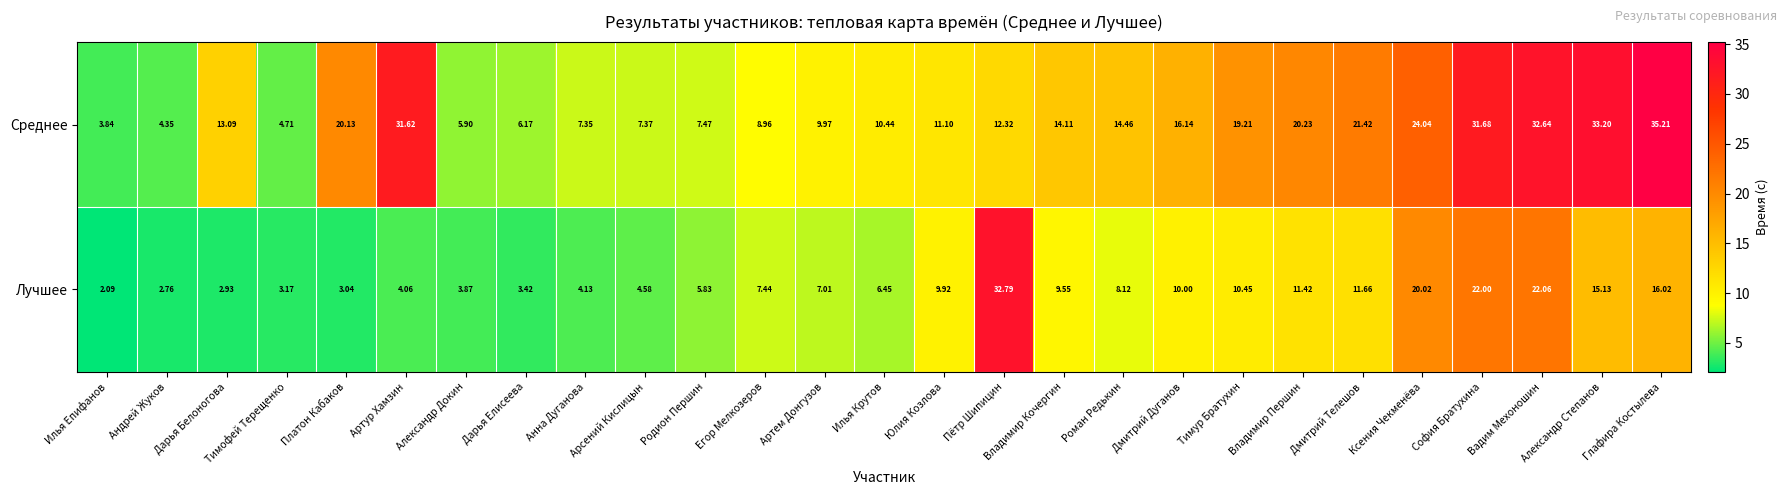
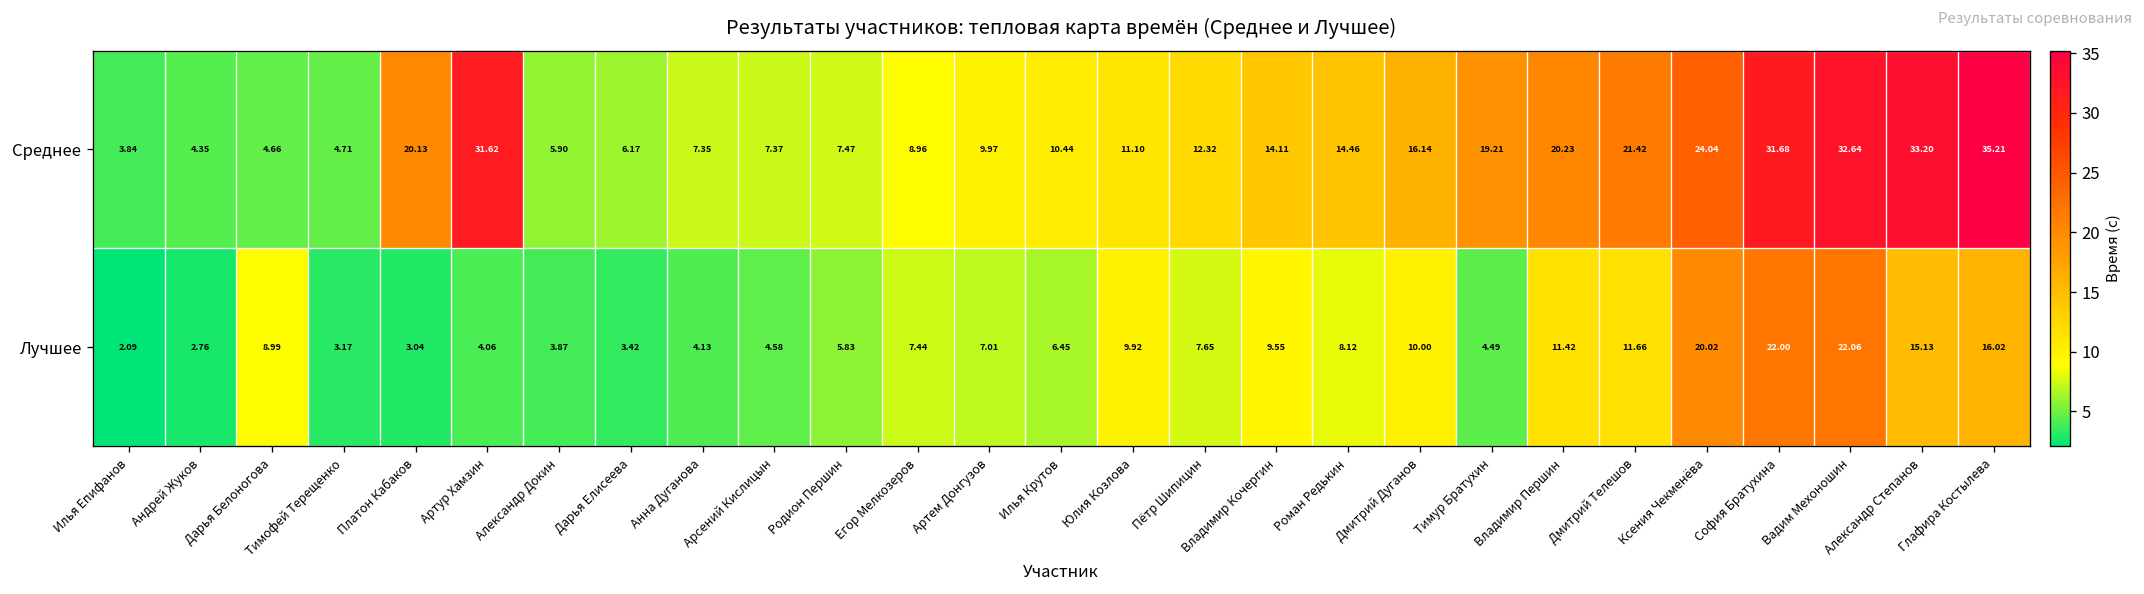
  {
    "Среднее": {
      "Илья Епифанов": 3.84,
      "Андрей Жуков": 4.35,
-     "Дарья Белоногова": 13.09,
+     "Дарья Белоногова": 4.66,
      "Тимофей Терещенко": 4.71,
      "Платон Кабаков": 20.13,
      "Артур Хамзин": 31.62,
      "Александр Докин": 5.90,
      "Дарья Елисеева": 6.17,
      "Анна Дуганова": 7.35,
      "Арсений Кислицын": 7.37,
      "Родион Першин": 7.47,
      "Егор Мелкозеров": 8.96,
      "Артем Донгузов": 9.97,
      "Илья Крутов": 10.44,
      "Юлия Козлова": 11.10,
      "Пётр Шипицин": 12.32,
      "Владимир Кочергин": 14.11,
      "Роман Редькин": 14.46,
      "Дмитрий Дуганов": 16.14,
      "Тимур Братухин": 19.21,
      "Владимир Першин": 20.23,
      "Дмитрий Телешов": 21.42,
      "Ксения Чекменëва": 24.04,
      "София Братухина": 31.68,
      "Вадим Мехоношин": 32.64,
      "Александр Степанов": 33.20,
      "Глафира Костылева": 35.21
    },
    "Лучшее": {
      "Илья Епифанов": 2.09,
      "Андрей Жуков": 2.76,
-     "Дарья Белоногова": 2.93,
+     "Дарья Белоногова": 8.99,
      "Тимофей Терещенко": 3.17,
      "Платон Кабаков": 3.04,
      "Артур Хамзин": 4.06,
      "Александр Докин": 3.87,
      "Дарья Елисеева": 3.42,
      "Анна Дуганова": 4.13,
      "Арсений Кислицын": 4.58,
      "Родион Першин": 5.83,
      "Егор Мелкозеров": 7.44,
      "Артем Донгузов": 7.01,
      "Илья Крутов": 6.45,
      "Юлия Козлова": 9.92,
-     "Пётр Шипицин": 32.79,
+     "Пётр Шипицин": 7.65,
      "Владимир Кочергин": 9.55,
      "Роман Редькин": 8.12,
      "Дмитрий Дуганов": 10.00,
-     "Тимур Братухин": 10.45,
+     "Тимур Братухин": 4.49,
      "Владимир Першин": 11.42,
      "Дмитрий Телешов": 11.66,
      "Ксения Чекменëва": 20.02,
      "София Братухина": 22.00,
      "Вадим Мехоношин": 22.06,
      "Александр Степанов": 15.13,
      "Глафира Костылева": 16.02
    }
  }
